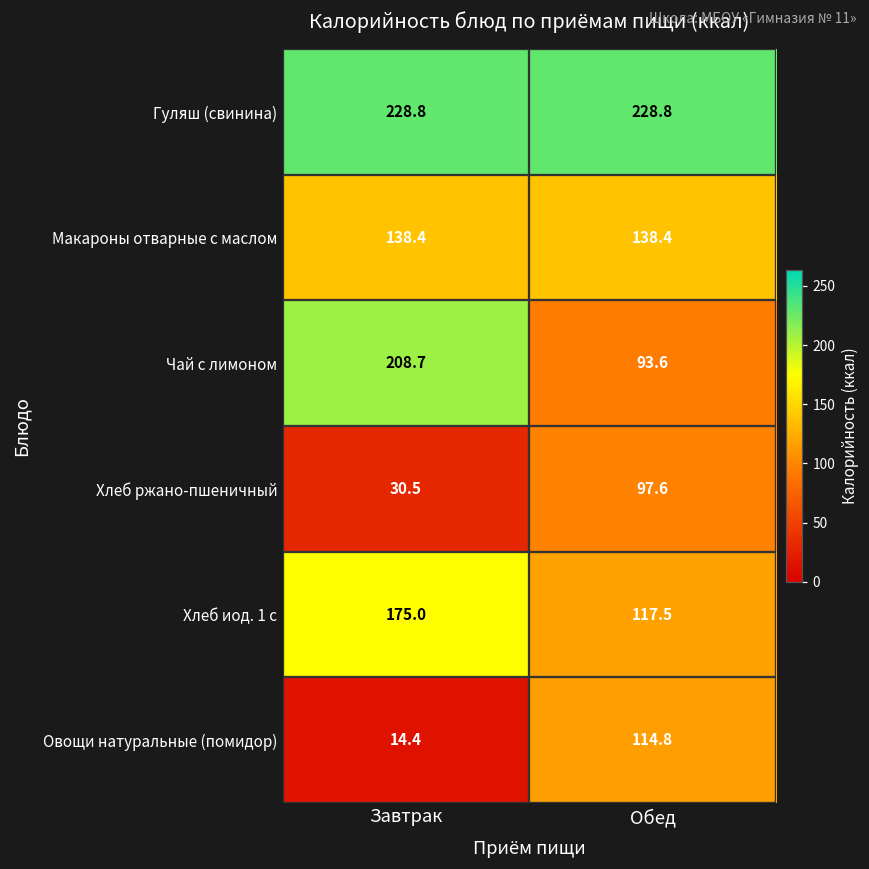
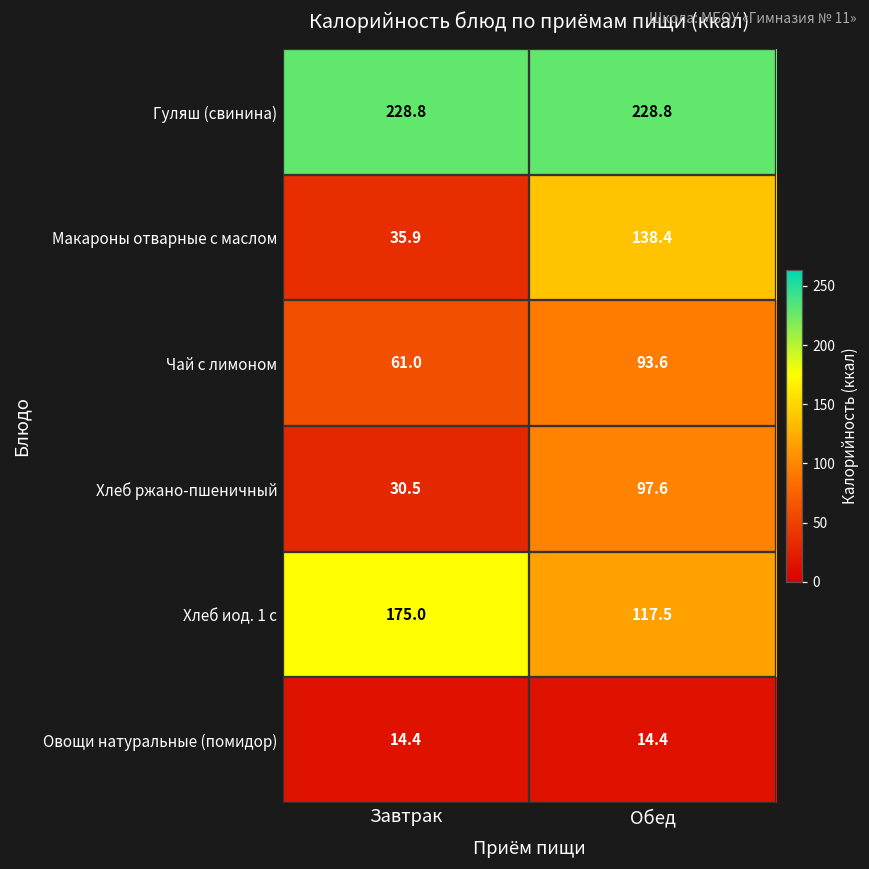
  {
    "Гуляш (свинина)": {
      "Завтрак": 228.8,
      "Обед": 228.8
    },
    "Макароны отварные с маслом": {
-     "Завтрак": 138.4,
+     "Завтрак": 35.9,
      "Обед": 138.4
    },
    "Чай с лимоном": {
-     "Завтрак": 208.7,
+     "Завтрак": 61.0,
      "Обед": 93.6
    },
    "Хлеб ржано-пшеничный": {
      "Завтрак": 30.5,
      "Обед": 97.6
    },
    "Хлеб иод. 1 с": {
      "Завтрак": 175.0,
      "Обед": 117.5
    },
    "Овощи натуральные (помидор)": {
      "Завтрак": 14.4,
-     "Обед": 114.8
+     "Обед": 14.4
    }
  }
